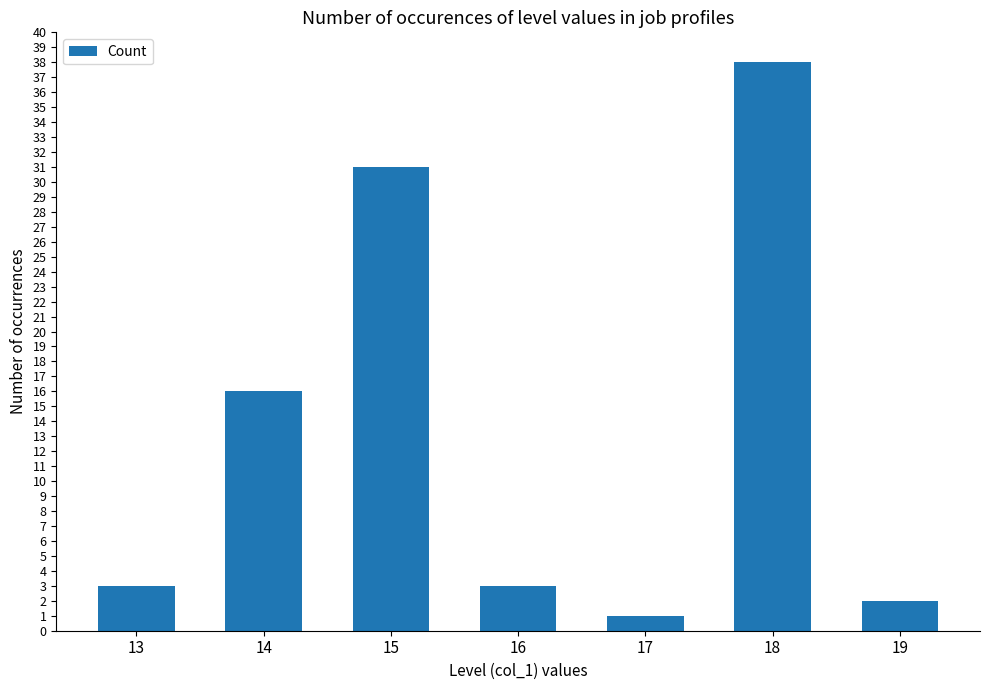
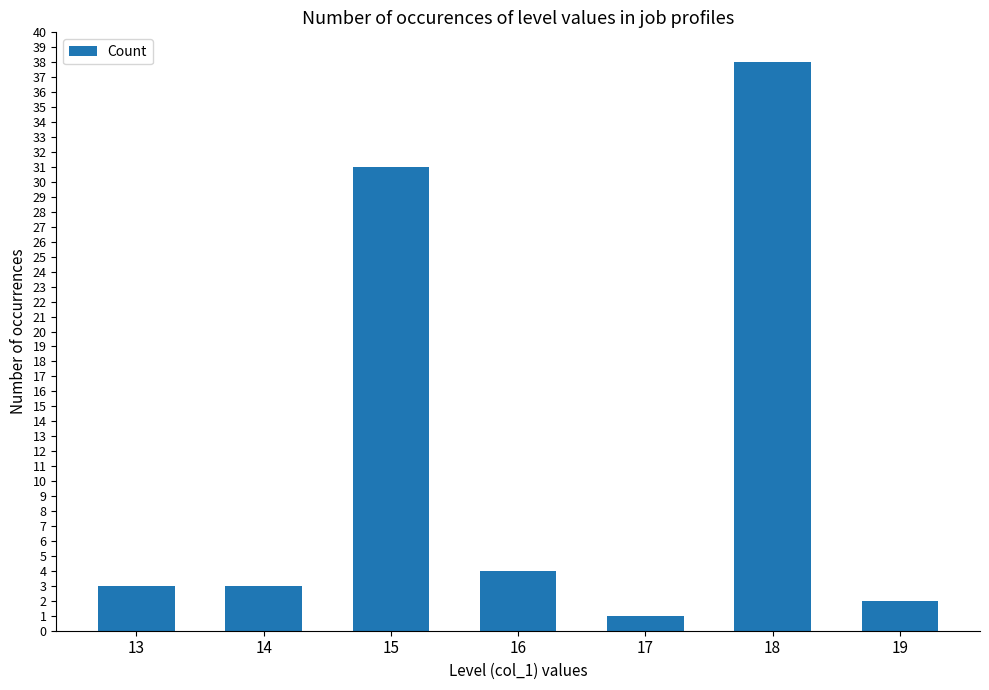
  {
    "13": 3,
-   "14": 16,
+   "14": 3,
    "15": 31,
-   "16": 3,
+   "16": 4,
    "17": 1,
    "18": 38,
    "19": 2
  }
